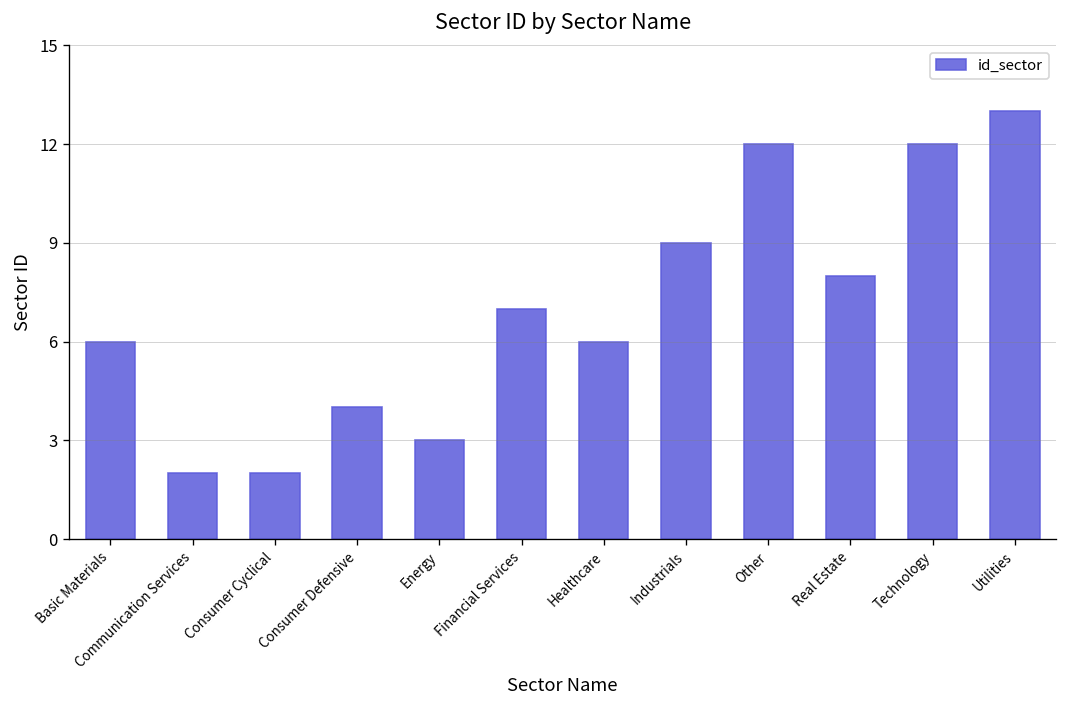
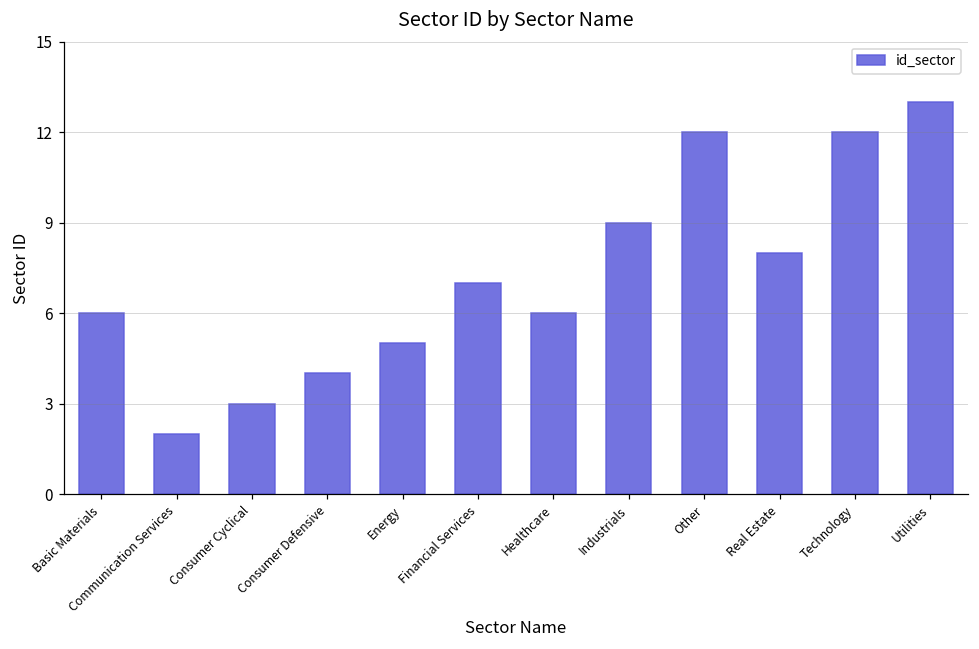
  {
    "Basic Materials": 6,
    "Communication Services": 2,
-   "Consumer Cyclical": 2,
+   "Consumer Cyclical": 3,
    "Consumer Defensive": 4,
-   "Energy": 3,
+   "Energy": 5,
    "Financial Services": 7,
    "Healthcare": 6,
    "Industrials": 9,
    "Other": 12,
    "Real Estate": 8,
    "Technology": 12,
    "Utilities": 13
  }
